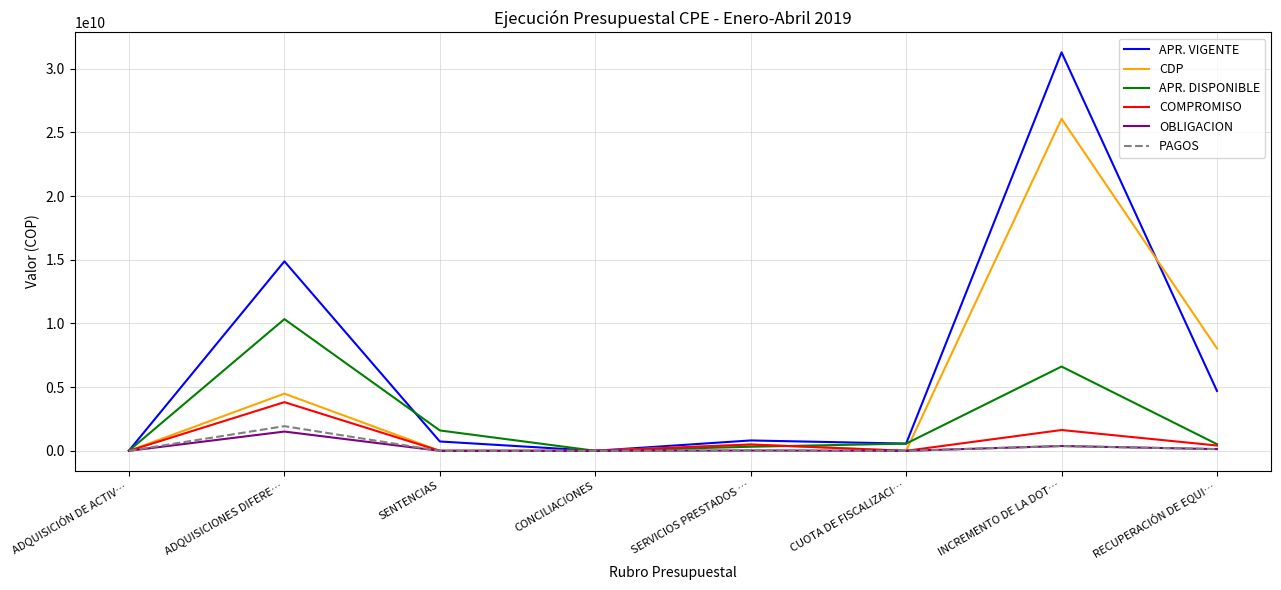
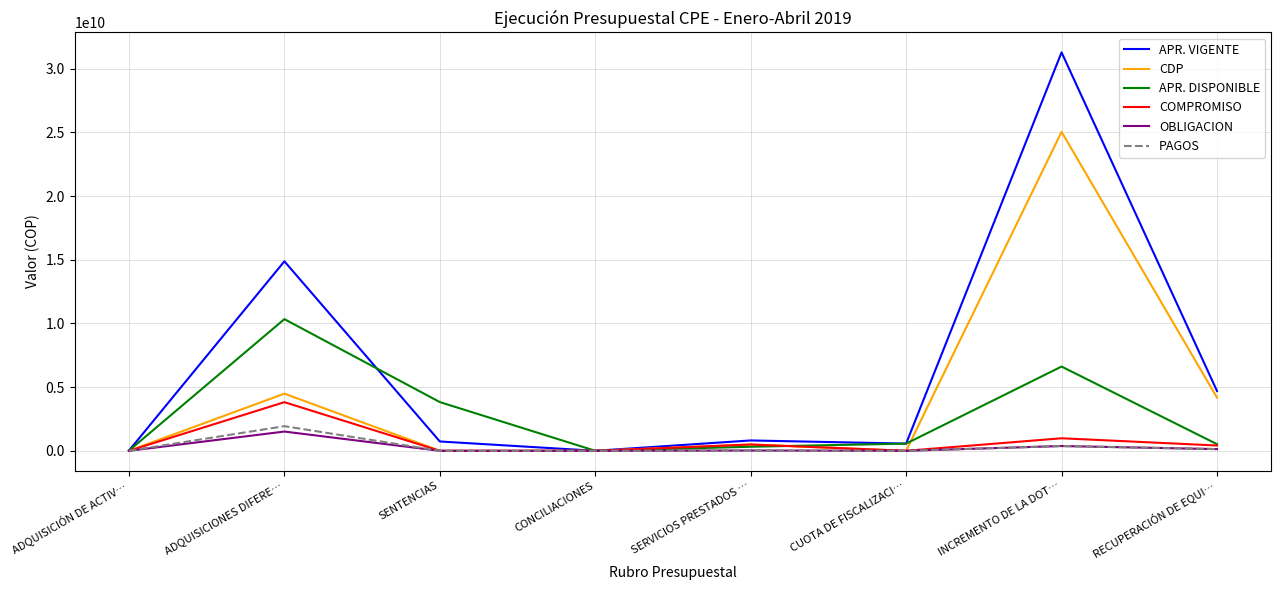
  {
    "APR. VIGENTE": {
      "ADQUISICIONES DIFERE…": 14900000000,
      "SENTENCIAS": 700000000,
      "SERVICIOS PRESTADOS …": 800000000,
      "INCREMENTO DE LA DOT…": 31300000000,
      "RECUPERACIÓN DE EQUI…": 4700000000
    },
    "CDP": {
      "ADQUISICIONES DIFERE…": 4500000000,
-     "INCREMENTO DE LA DOT…": 26100000000,
-     "RECUPERACIÓN DE EQUI…": 8000000000
+     "INCREMENTO DE LA DOT…": 25000000000,
+     "RECUPERACIÓN DE EQUI…": 4200000000
    },
    "APR. DISPONIBLE": {
      "ADQUISICIONES DIFERE…": 10300000000,
-     "SENTENCIAS": 1600000000,
+     "SENTENCIAS": 3800000000,
      "INCREMENTO DE LA DOT…": 6600000000
    },
    "COMPROMISO": {
      "ADQUISICIONES DIFERE…": 3800000000,
-     "INCREMENTO DE LA DOT…": 1600000000
+     "INCREMENTO DE LA DOT…": 1000000000
    },
    "OBLIGACION": {
      "ADQUISICIONES DIFERE…": 1500000000
    },
    "PAGOS": {
      "ADQUISICIONES DIFERE…": 1900000000
    }
  }
